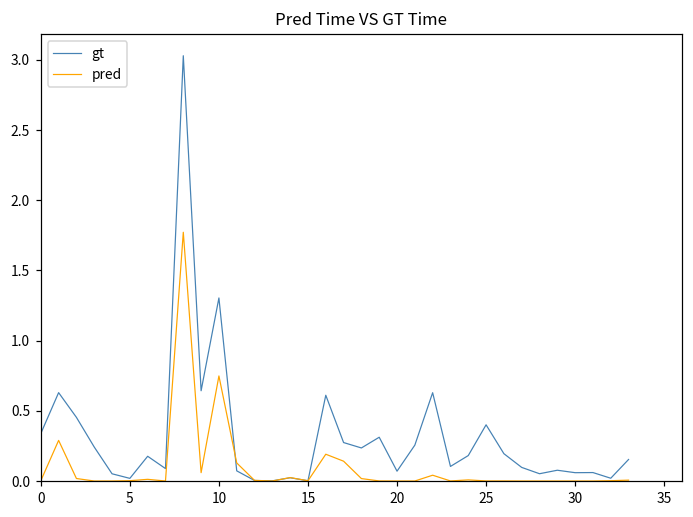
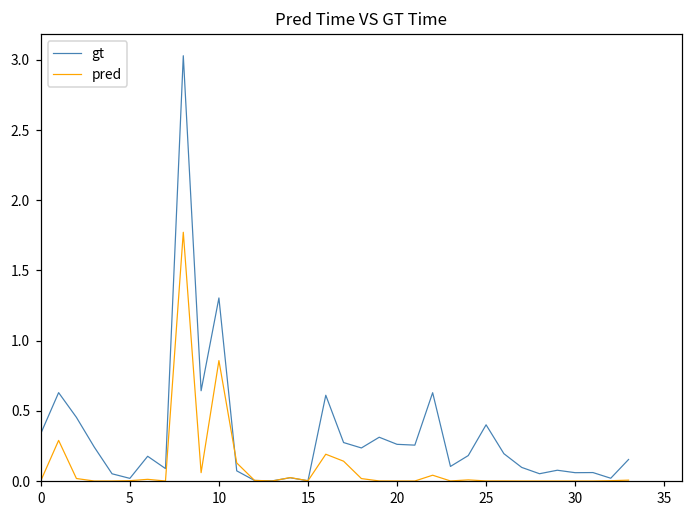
  {
    "gt": {
      "0": 0.34,
      "10": 1.30,
-     "20": 0.07,
+     "20": 0.26,
      "25": 0.40,
      "30": 0.06
    },
    "pred": {
      "0": 0.00,
-     "10": 0.75,
+     "10": 0.86,
      "20": 0.00,
      "25": 0.00,
      "30": 0.00
    }
  }
